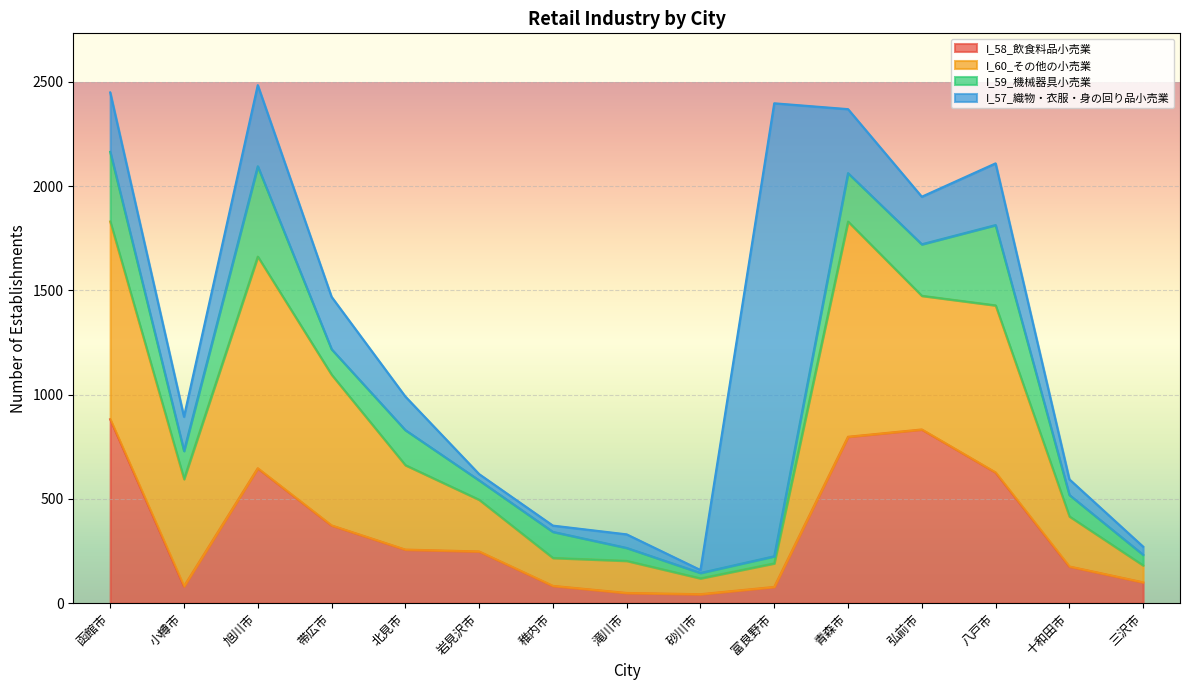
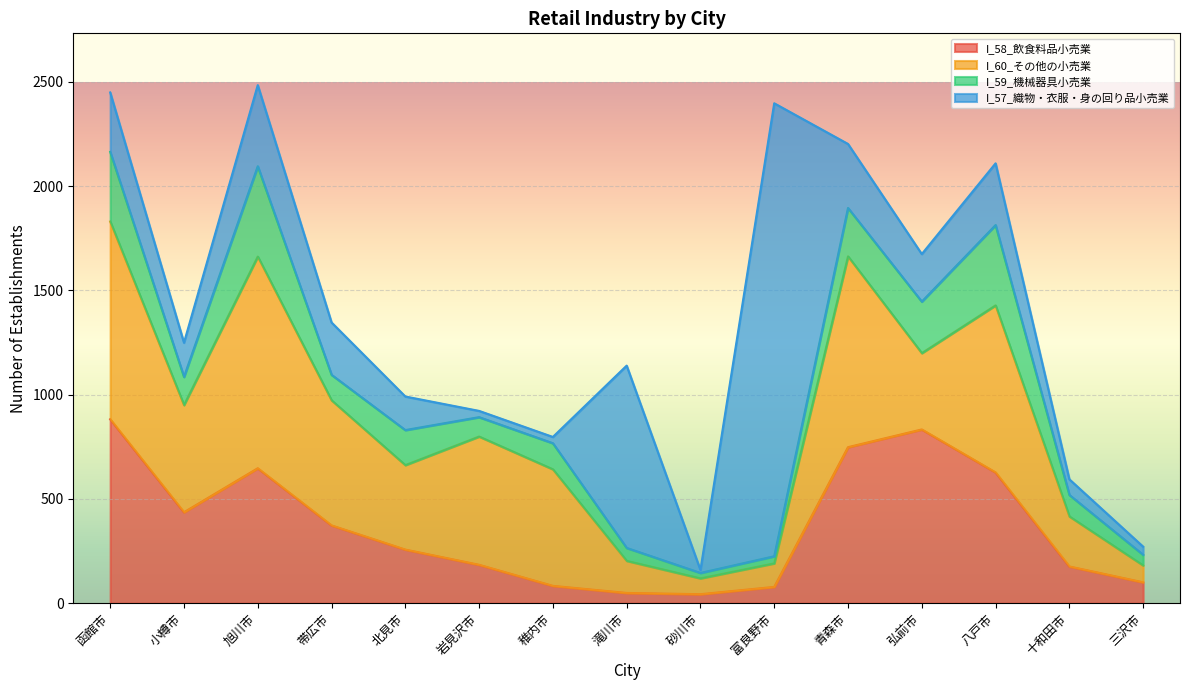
  {
    "I_58_飲食料品小売業": {
      "函館市": 880,
-     "小樽市": 80,
+     "小樽市": 440,
      "旭川市": 650,
      "帯広市": 370,
      "北見市": 260,
-     "岩見沢市": 250,
+     "岩見沢市": 180,
      "稚内市": 80,
      "滝川市": 50,
      "砂川市": 40,
      "富良野市": 80,
-     "青森市": 800,
+     "青森市": 750,
      "弘前市": 830,
      "八戸市": 630,
      "十和田市": 180,
      "三沢市": 100
    },
    "I_60_その他の小売業": {
      "函館市": 950,
      "小樽市": 510,
      "旭川市": 1020,
-     "帯広市": 720,
+     "帯広市": 600,
      "北見市": 410,
-     "岩見沢市": 250,
-     "稚内市": 130,
+     "岩見沢市": 620,
+     "稚内市": 560,
      "滝川市": 150,
      "砂川市": 80,
      "富良野市": 110,
-     "青森市": 1030,
-     "弘前市": 640,
+     "青森市": 920,
+     "弘前市": 370,
      "八戸市": 800,
      "十和田市": 240,
      "三沢市": 80
    },
    "I_59_機械器具小売業": {
      "函館市": 330,
      "小樽市": 140,
      "旭川市": 430,
      "帯広市": 120,
      "北見市": 170,
      "岩見沢市": 90,
      "稚内市": 130,
      "滝川市": 60,
      "砂川市": 30,
      "富良野市": 30,
      "青森市": 230,
      "弘前市": 250,
      "八戸市": 390,
      "十和田市": 100,
      "三沢市": 50
    },
    "I_57_織物・衣服・身の回り品小売業": {
      "函館市": 290,
      "小樽市": 160,
      "旭川市": 390,
      "帯広市": 250,
      "北見市": 160,
      "岩見沢市": 30,
      "稚内市": 30,
-     "滝川市": 70,
+     "滝川市": 870,
      "砂川市": 10,
      "富良野市": 2170,
      "青森市": 310,
      "弘前市": 230,
      "八戸市": 300,
      "十和田市": 80,
      "三沢市": 40
    }
  }
